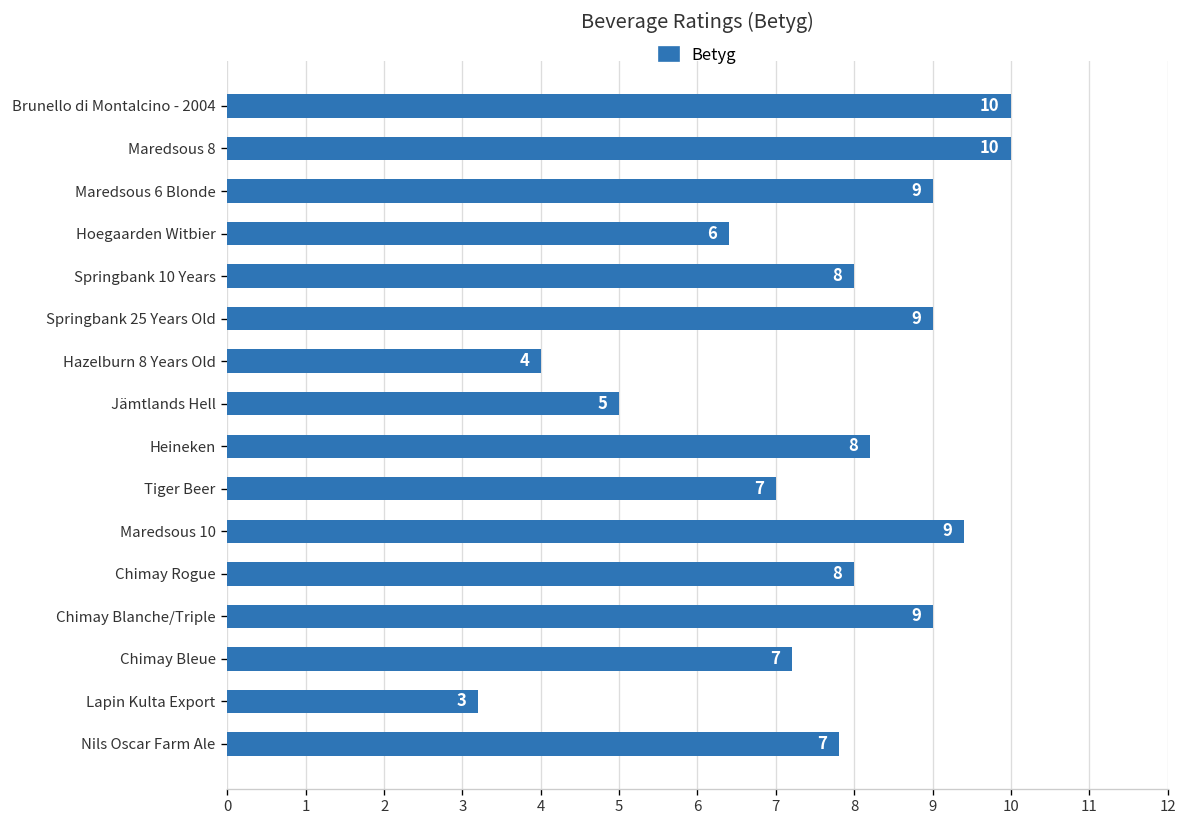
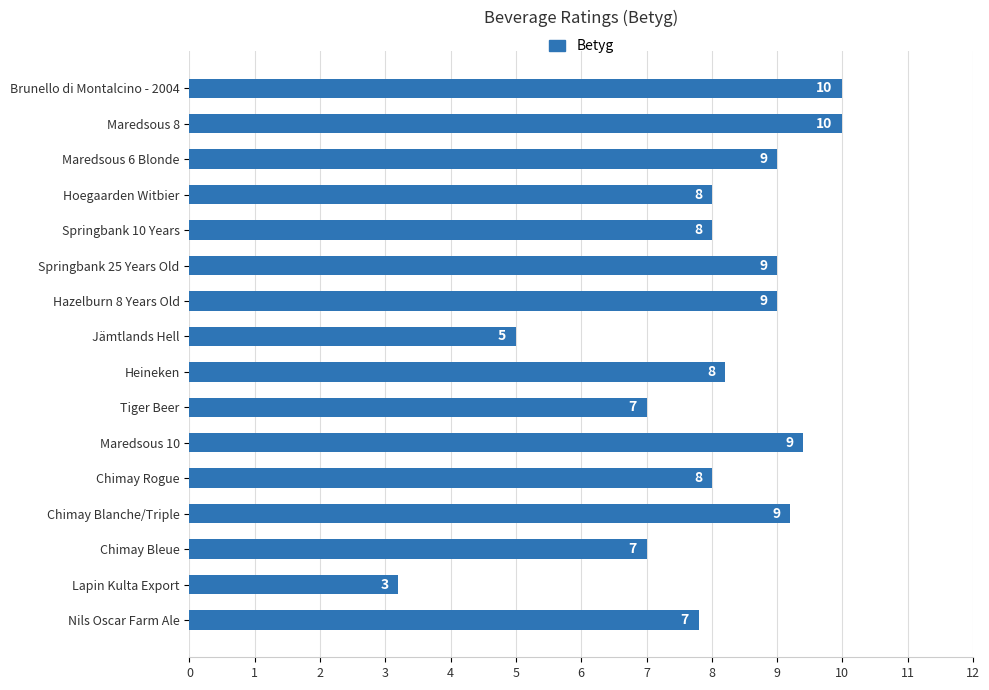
  {
    "Brunello di Montalcino - 2004": 10,
    "Maredsous 8": 10,
    "Maredsous 6 Blonde": 9,
-   "Hoegaarden Witbier": 6,
+   "Hoegaarden Witbier": 8,
    "Springbank 10 Years": 8,
    "Springbank 25 Years Old": 9,
-   "Hazelburn 8 Years Old": 4,
+   "Hazelburn 8 Years Old": 9,
    "Jämtlands Hell": 5,
    "Heineken": 8,
    "Tiger Beer": 7,
    "Maredsous 10": 9,
    "Chimay Rogue": 8,
-   "Chimay Blanche/Triple": 9.0,
-   "Chimay Bleue": 7.2,
+   "Chimay Blanche/Triple": 9.2,
+   "Chimay Bleue": 7.0,
    "Lapin Kulta Export": 3
  }
